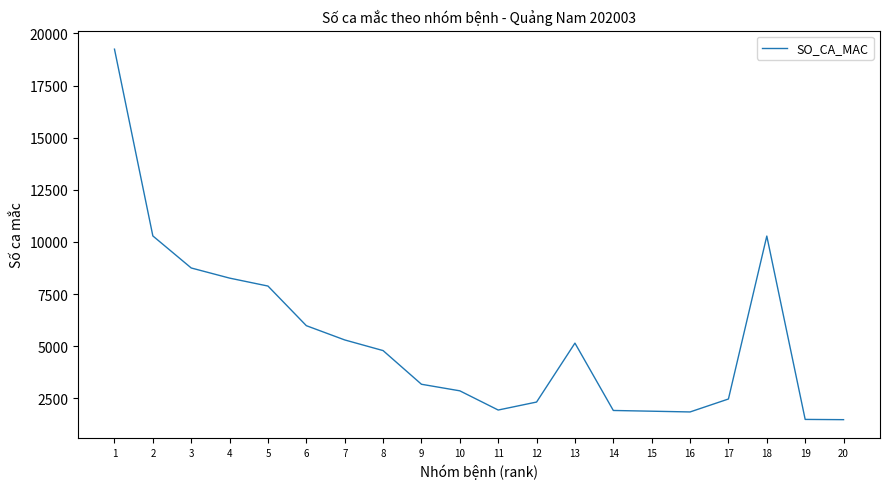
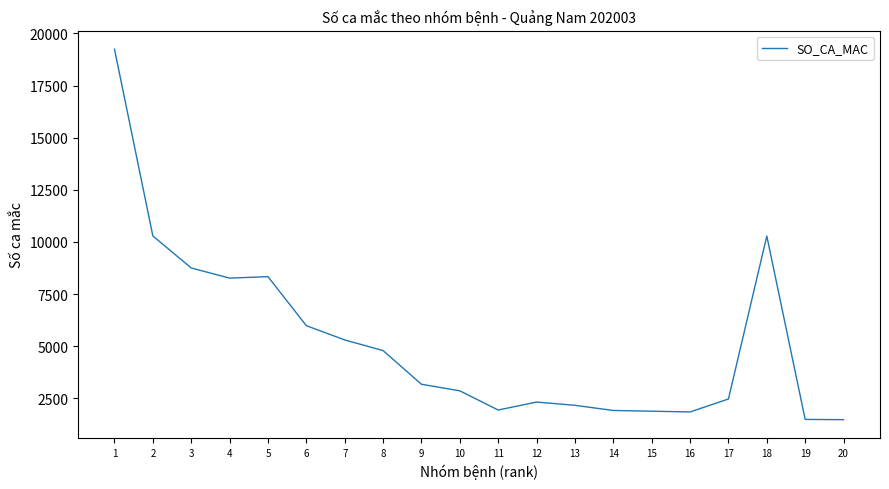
  {
    "1": 19200,
    "2": 10300,
    "3": 8700,
    "4": 8300,
-   "5": 7900,
+   "5": 8300,
    "6": 6000,
    "7": 5300,
    "8": 4800,
    "9": 3200,
    "10": 2900,
    "11": 1900,
    "12": 2300,
-   "13": 5100,
+   "13": 2200,
    "14": 1900,
    "15": 1900,
    "16": 1800,
    "17": 2500,
    "18": 10300,
    "19": 1500,
    "20": 1500
  }
